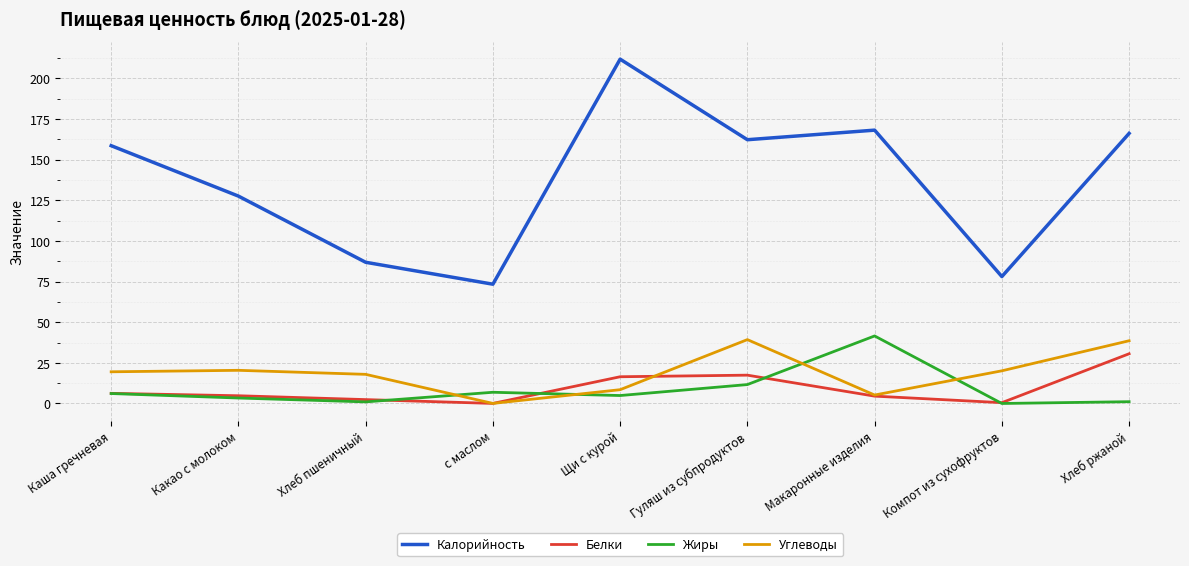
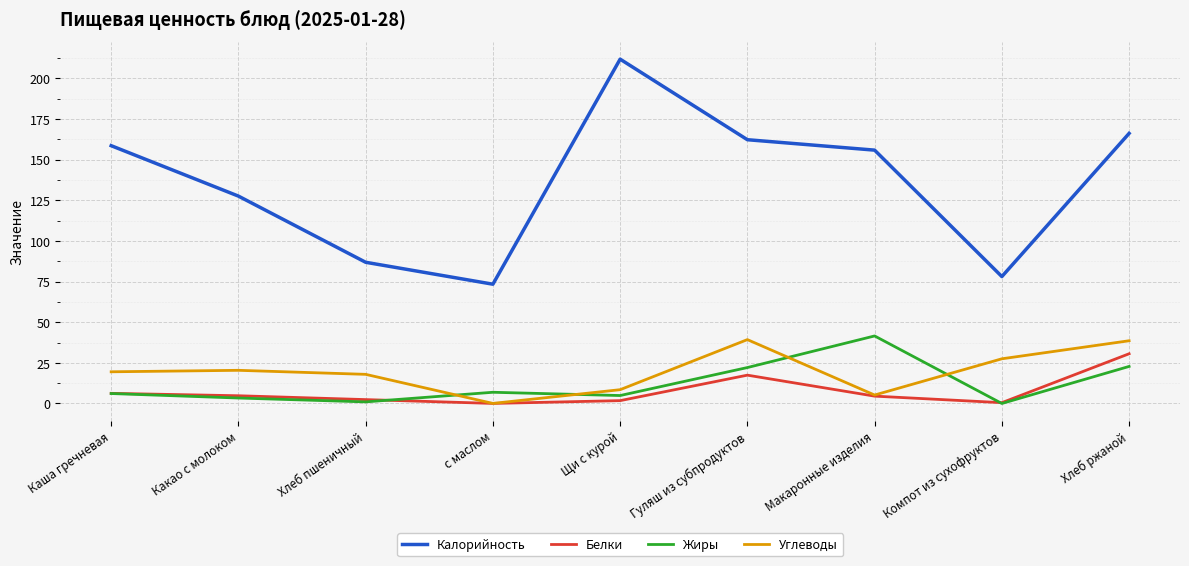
  {
    "Калорийность": {
      "Каша гречневая": 159,
      "Какао с молоком": 128,
      "Хлеб пшеничный": 87,
      "с маслом": 73,
      "Щи с курой": 212,
      "Гуляш из субпродуктов": 162,
-     "Макаронные изделия": 168,
+     "Макаронные изделия": 156,
      "Компот из сухофруктов": 78,
      "Хлеб ржаной": 166
    },
    "Белки": {
-     "Щи с курой": 16,
+     "Щи с курой": 2,
      "Гуляш из субпродуктов": 17,
      "Хлеб ржаной": 31
    },
    "Жиры": {
      "с маслом": 7,
      "Щи с курой": 5,
-     "Гуляш из субпродуктов": 12,
+     "Гуляш из субпродуктов": 22,
      "Макаронные изделия": 42,
-     "Хлеб ржаной": 1
+     "Хлеб ржаной": 23
    },
    "Углеводы": {
      "Каша гречневая": 20,
      "Какао с молоком": 20,
      "Хлеб пшеничный": 18,
      "Щи с курой": 8,
      "Гуляш из субпродуктов": 39,
-     "Компот из сухофруктов": 20,
+     "Компот из сухофруктов": 28,
      "Хлеб ржаной": 39
    }
  }
